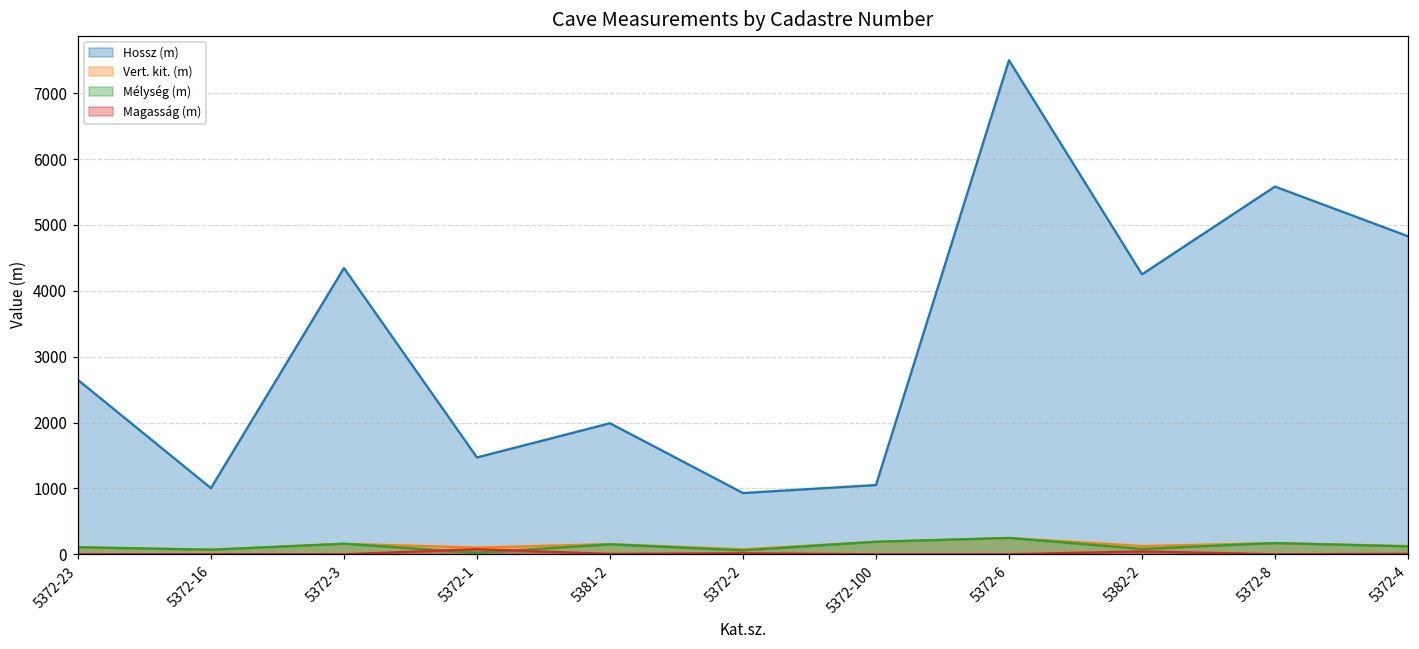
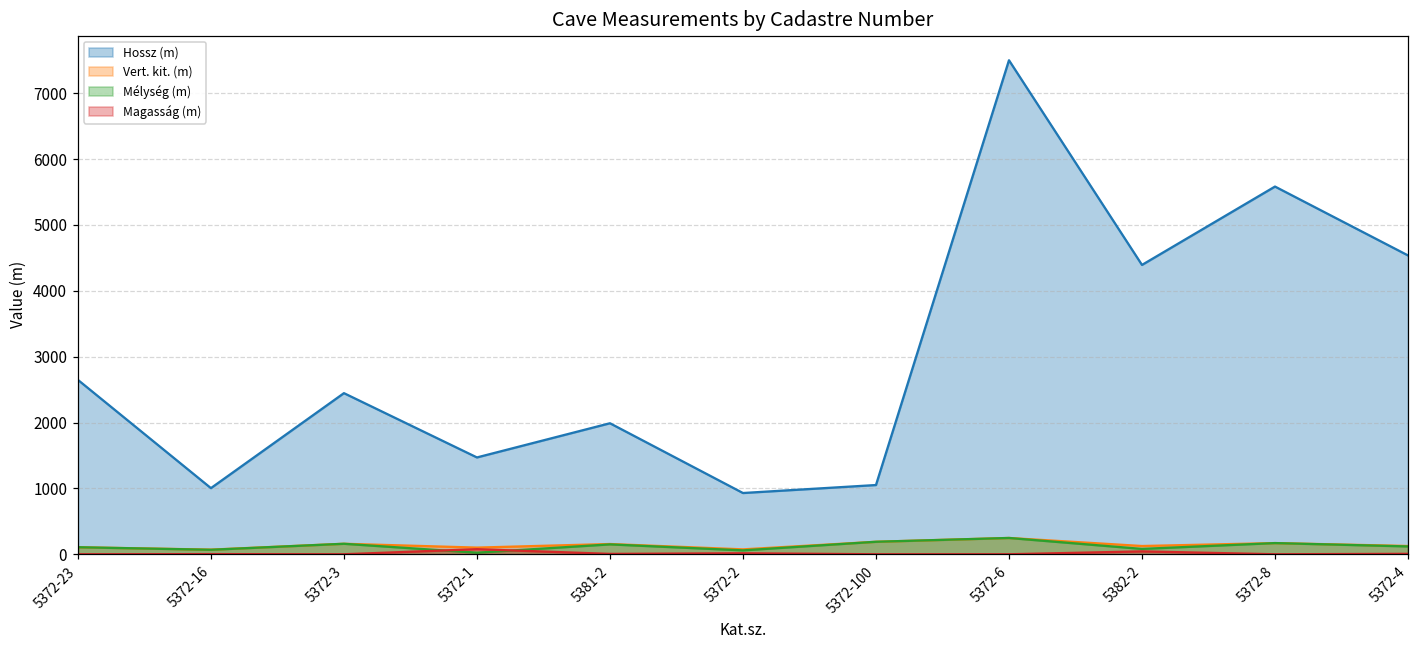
  {
    "Hossz (m)": {
      "5372-23": 2600,
      "5372-16": 1000,
-     "5372-3": 4300,
+     "5372-3": 2400,
      "5372-1": 1500,
      "5381-2": 2000,
      "5372-2": 900,
      "5372-100": 1100,
      "5372-6": 7500,
-     "5382-2": 4300,
+     "5382-2": 4400,
      "5372-8": 5600,
-     "5372-4": 4800
+     "5372-4": 4500
    },
    "Mélység (m)": {
      "5372-1": 0
    }
  }
